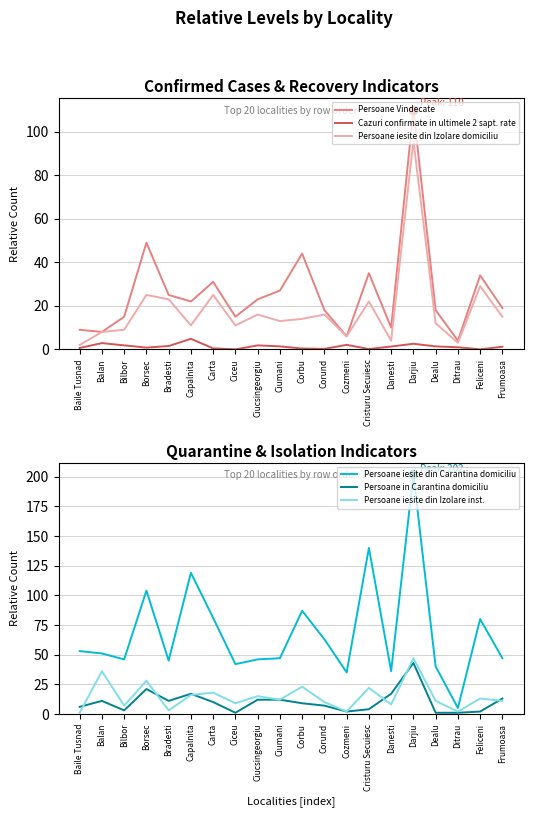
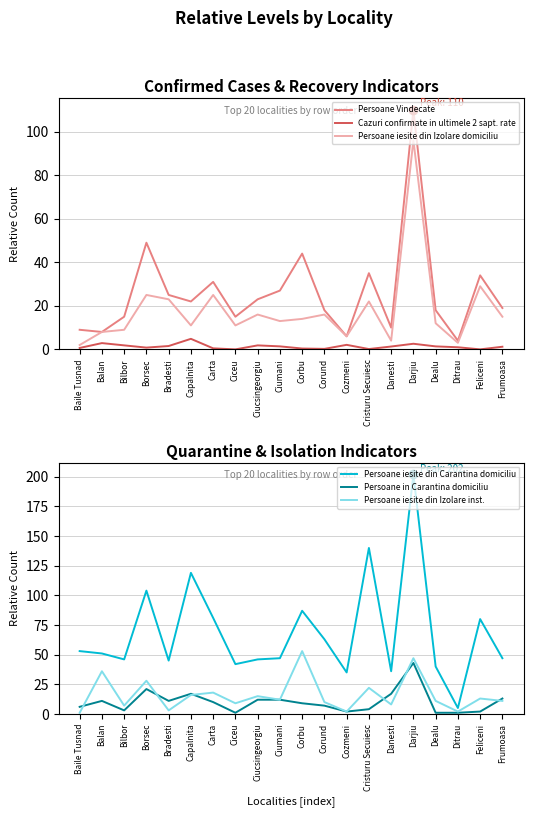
  {
    "Quarantine & Isolation Indicators": {
      "Persoane iesite din Carantina domiciliu": {
        "Baile Tusnad": 53,
        "Balan": 51,
        "Bilbor": 46,
        "Borsec": 104,
        "Bradesti": 45,
        "Capalnita": 119,
        "Carta": 81,
        "Ciceu": 42,
        "Ciucsingeorgiu": 46,
        "Ciumani": 47,
        "Corbu": 87,
        "Corund": 63,
        "Cozmeni": 35,
        "Cristuru Secuiesc": 140,
        "Danesti": 36,
        "Dealu": 40,
        "Ditrau": 5,
        "Feliceni": 80,
        "Frumoasa": 47
      },
      "Persoane iesite din Izolare inst.": {
        "Baile Tusnad": 1,
        "Balan": 36,
        "Bilbor": 7,
        "Borsec": 28,
        "Bradesti": 3,
        "Carta": 18,
        "Ciceu": 9,
        "Ciucsingeorgiu": 15,
-       "Corbu": 23,
+       "Corbu": 53,
        "Corund": 10,
        "Cristuru Secuiesc": 22,
        "Danesti": 8,
        "Darjiu": 47,
        "Dealu": 11,
        "Feliceni": 13
      }
    }
  }
